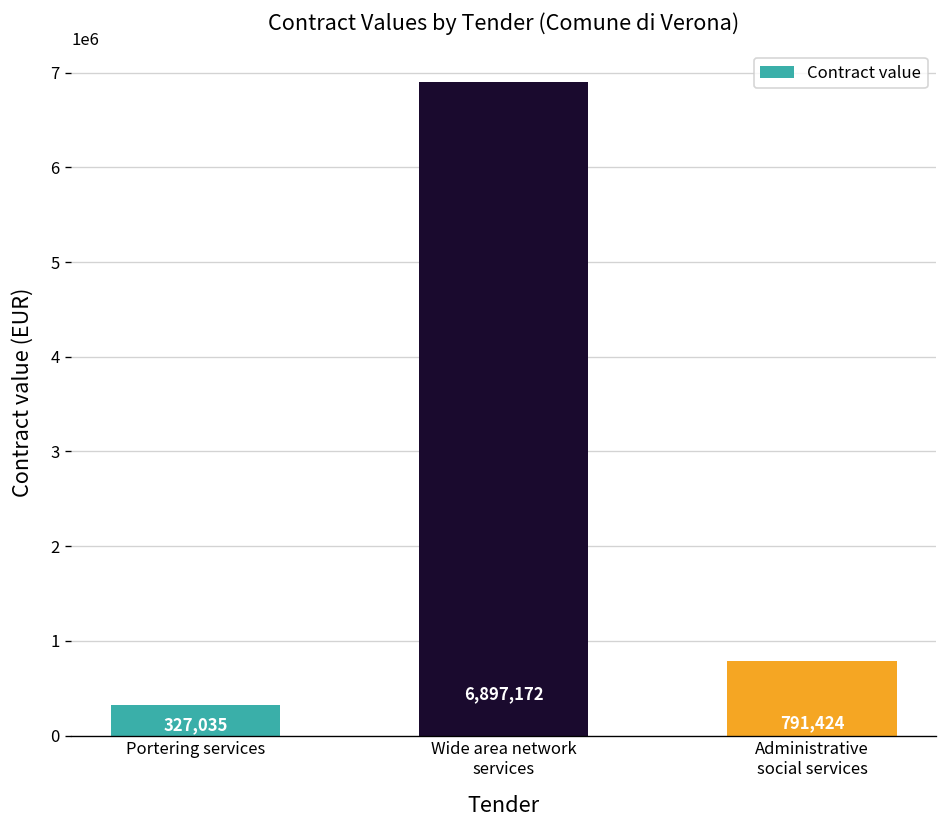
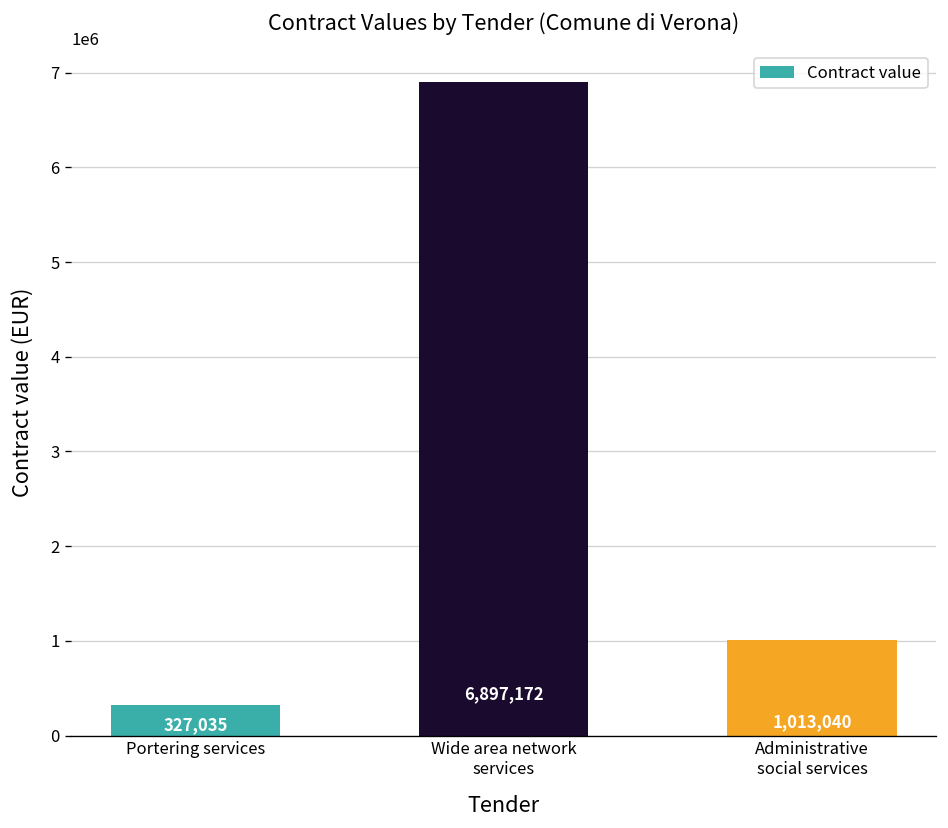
  {
    "Portering services": "327,035",
    "Wide area network services": "6,897,172",
-   "Administrative social services": "791,424"
+   "Administrative social services": "1,013,040"
  }
